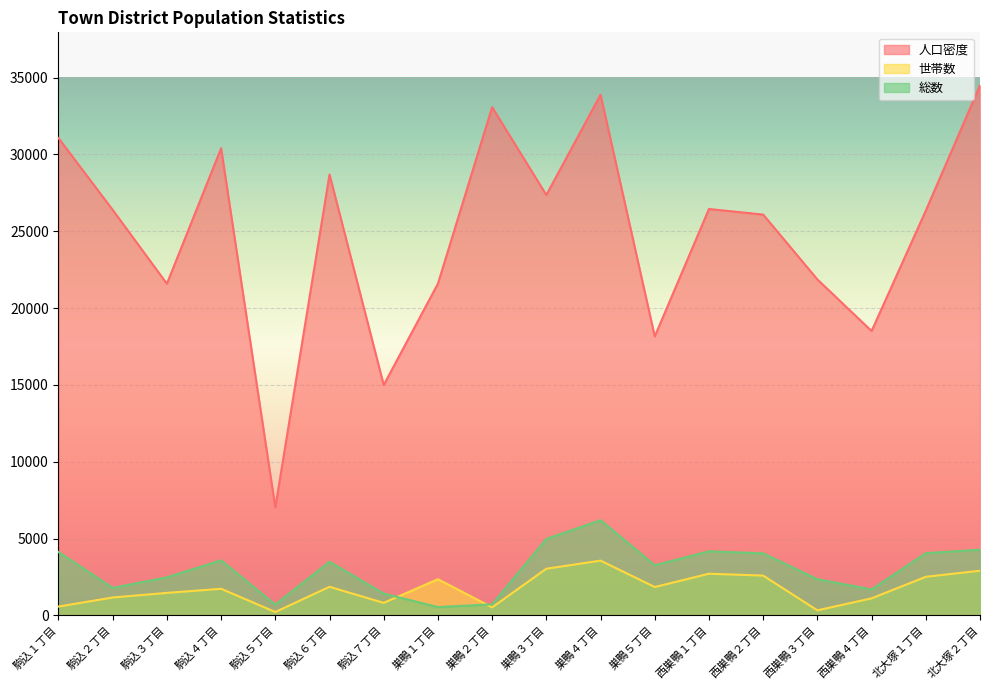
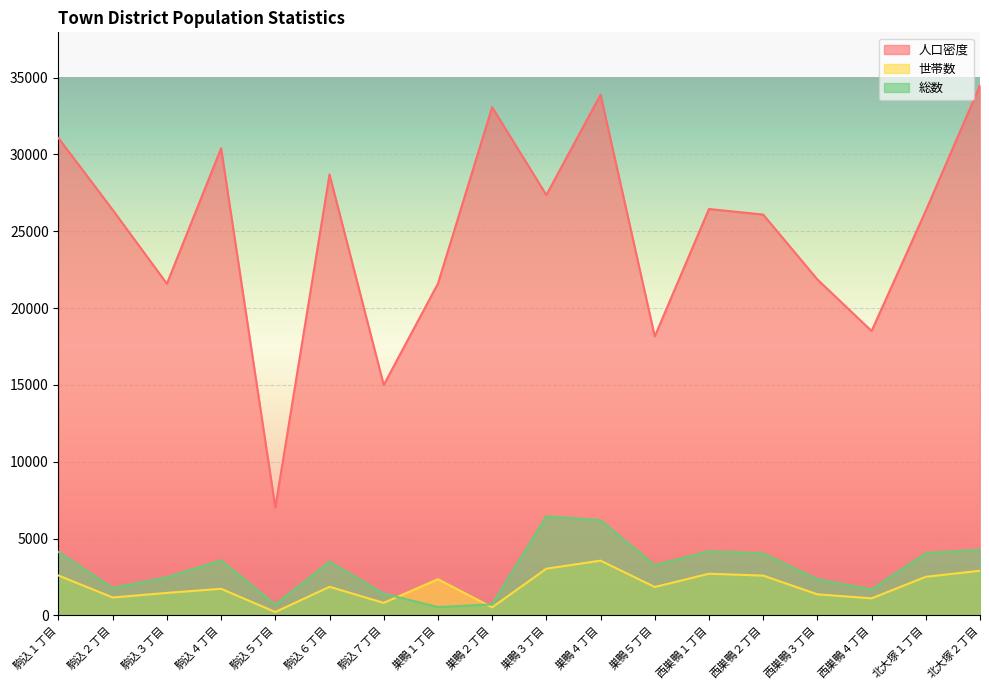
  {
    "人口密度": {
      "駒込１丁目": 31100,
      "駒込２丁目": 26400,
      "駒込３丁目": 21600,
      "駒込４丁目": 30400,
      "駒込５丁目": 7000,
      "駒込６丁目": 28700,
      "駒込７丁目": 15000,
      "巣鴨１丁目": 21600,
      "巣鴨２丁目": 33100,
      "巣鴨３丁目": 27400,
      "巣鴨４丁目": 33900,
      "巣鴨５丁目": 18200,
      "西巣鴨１丁目": 26500,
      "西巣鴨２丁目": 26100,
      "西巣鴨３丁目": 21900,
      "西巣鴨４丁目": 18500,
      "北大塚１丁目": 26300,
      "北大塚２丁目": 34500
    },
    "世帯数": {
-     "駒込１丁目": 600,
+     "駒込１丁目": 2600,
      "駒込２丁目": 1200,
      "駒込３丁目": 1500,
      "駒込４丁目": 1700,
      "駒込５丁目": 200,
      "駒込６丁目": 1900,
      "駒込７丁目": 800,
      "巣鴨１丁目": 2400,
      "巣鴨２丁目": 500,
      "巣鴨３丁目": 3000,
      "巣鴨４丁目": 3600,
      "巣鴨５丁目": 1900,
      "西巣鴨１丁目": 2700,
      "西巣鴨２丁目": 2600,
-     "西巣鴨３丁目": 300,
+     "西巣鴨３丁目": 1400,
      "西巣鴨４丁目": 1100,
      "北大塚１丁目": 2500,
      "北大塚２丁目": 2900
    },
    "総数": {
      "駒込１丁目": 4100,
      "駒込２丁目": 1800,
      "駒込３丁目": 2500,
      "駒込４丁目": 3600,
      "駒込５丁目": 700,
      "駒込６丁目": 3500,
      "駒込７丁目": 1400,
      "巣鴨１丁目": 500,
      "巣鴨２丁目": 700,
-     "巣鴨３丁目": 5000,
+     "巣鴨３丁目": 6400,
      "巣鴨４丁目": 6200,
      "巣鴨５丁目": 3300,
      "西巣鴨１丁目": 4200,
      "西巣鴨２丁目": 4000,
      "西巣鴨３丁目": 2400,
      "西巣鴨４丁目": 1700,
      "北大塚１丁目": 4100,
      "北大塚２丁目": 4300
    }
  }
